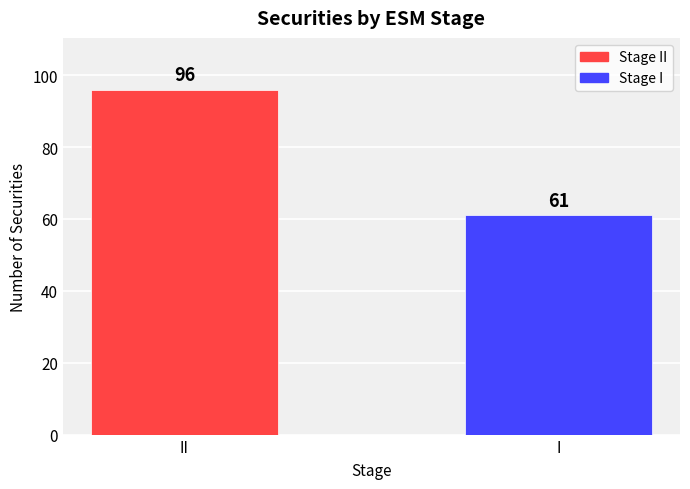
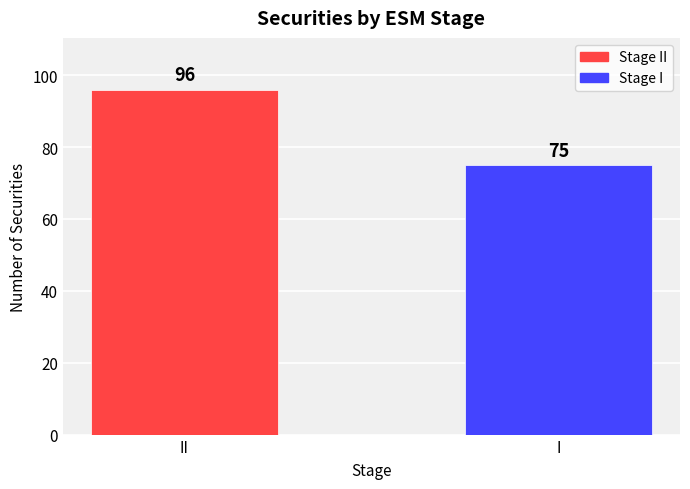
  {
    "II": 96,
-   "I": 61
+   "I": 75
  }
